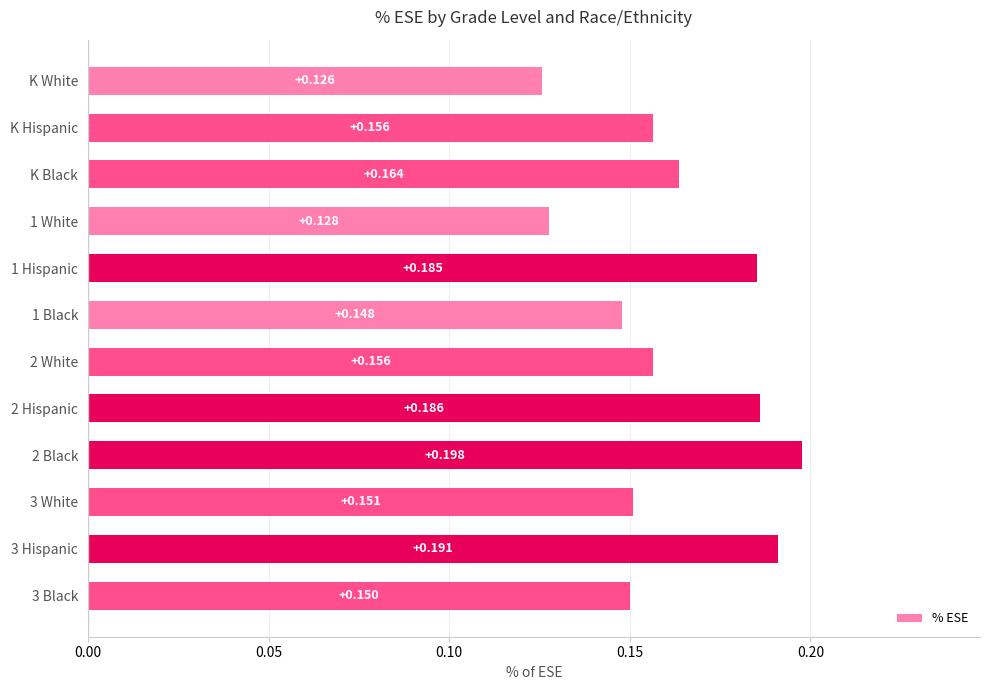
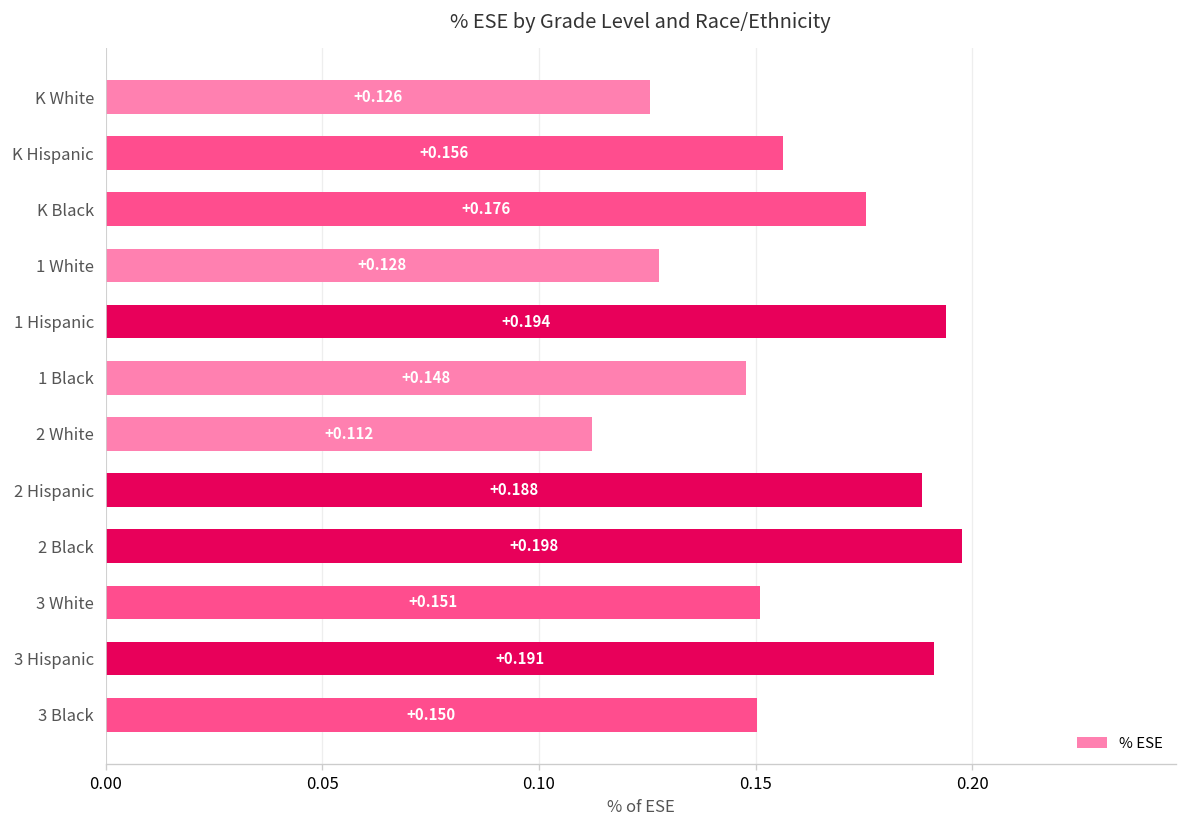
  {
    "K White": "+0.126",
    "K Hispanic": "+0.156",
-   "K Black": "+0.164",
+   "K Black": "+0.176",
    "1 White": "+0.128",
-   "1 Hispanic": "+0.185",
+   "1 Hispanic": "+0.194",
    "1 Black": "+0.148",
-   "2 White": "+0.156",
-   "2 Hispanic": "+0.186",
+   "2 White": "+0.112",
+   "2 Hispanic": "+0.188",
    "2 Black": "+0.198",
    "3 White": "+0.151",
    "3 Hispanic": "+0.191",
    "3 Black": "+0.150"
  }
